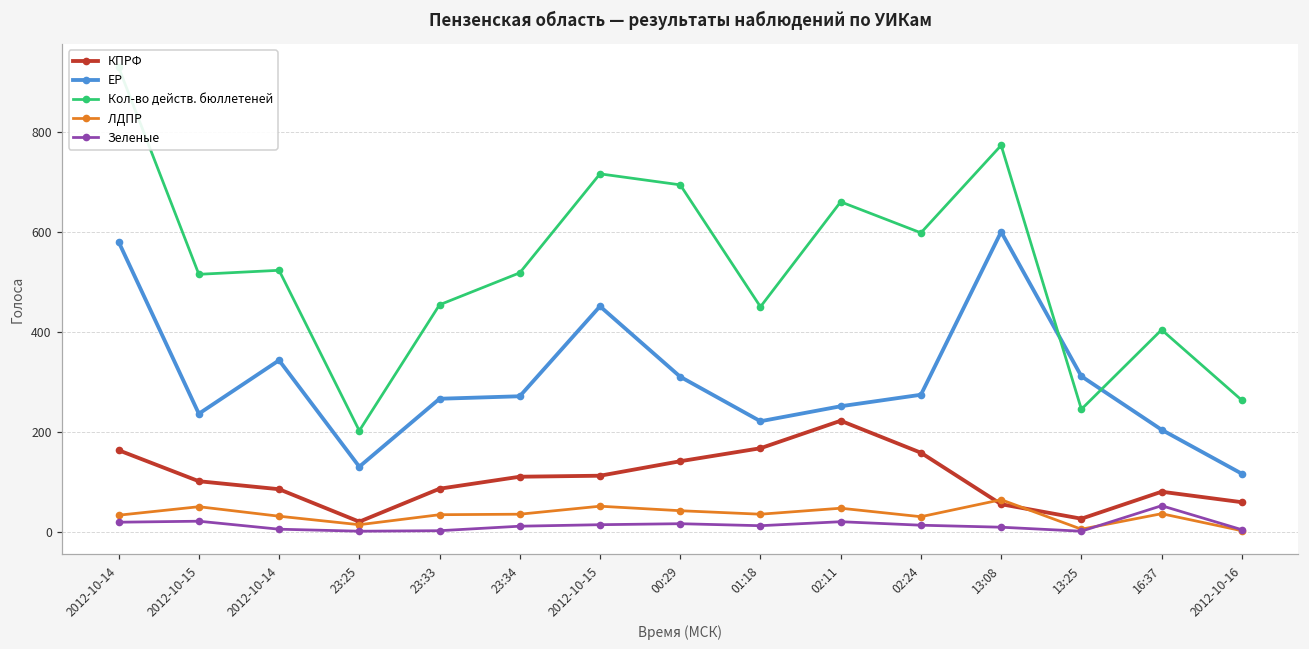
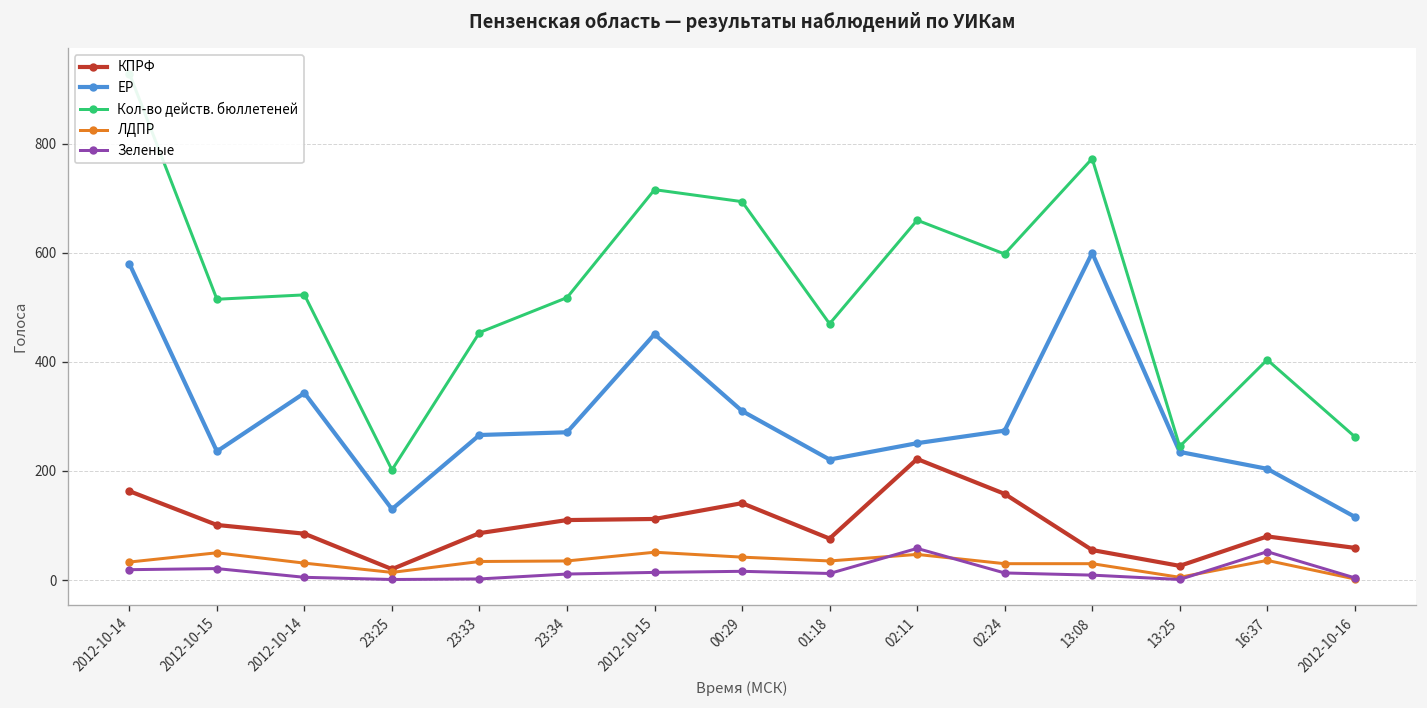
  {
    "КПРФ": {
      "23:25": 20,
      "23:33": 90,
      "23:34": 110,
      "00:29": 140,
-     "01:18": 170,
+     "01:18": 80,
      "02:11": 220,
      "02:24": 160,
      "13:08": 60,
      "13:25": 30,
      "16:37": 80,
      "2012-10-16": 60
    },
    "ЕР": {
      "23:25": 130,
      "23:33": 270,
      "23:34": 270,
      "00:29": 310,
      "01:18": 220,
      "02:11": 250,
      "02:24": 270,
      "13:08": 600,
-     "13:25": 310,
+     "13:25": 240,
      "16:37": 200,
      "2012-10-16": 120
    },
    "Кол-во действ. бюллетеней": {
      "23:25": 200,
      "23:33": 450,
      "23:34": 520,
      "00:29": 690,
-     "01:18": 450,
+     "01:18": 470,
      "02:11": 660,
      "02:24": 600,
      "13:08": 770,
      "13:25": 250,
      "16:37": 400,
      "2012-10-16": 260
    },
    "ЛДПР": {
      "23:25": 10,
      "23:33": 30,
      "23:34": 40,
      "00:29": 40,
      "01:18": 40,
      "02:11": 50,
      "02:24": 30,
-     "13:08": 60,
+     "13:08": 30,
      "16:37": 40
    },
    "Зеленые": {
      "23:25": 0,
      "23:33": 0,
      "23:34": 10,
      "00:29": 20,
      "01:18": 10,
-     "02:11": 20,
+     "02:11": 60,
      "02:24": 10,
      "13:08": 10,
      "16:37": 50
    }
  }
